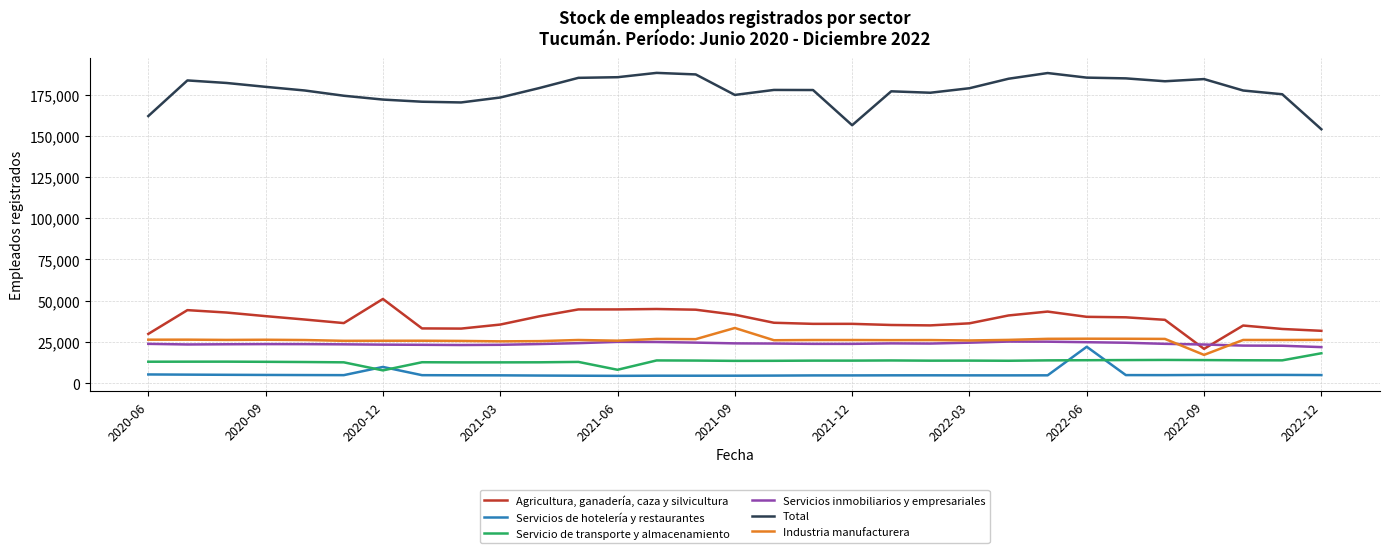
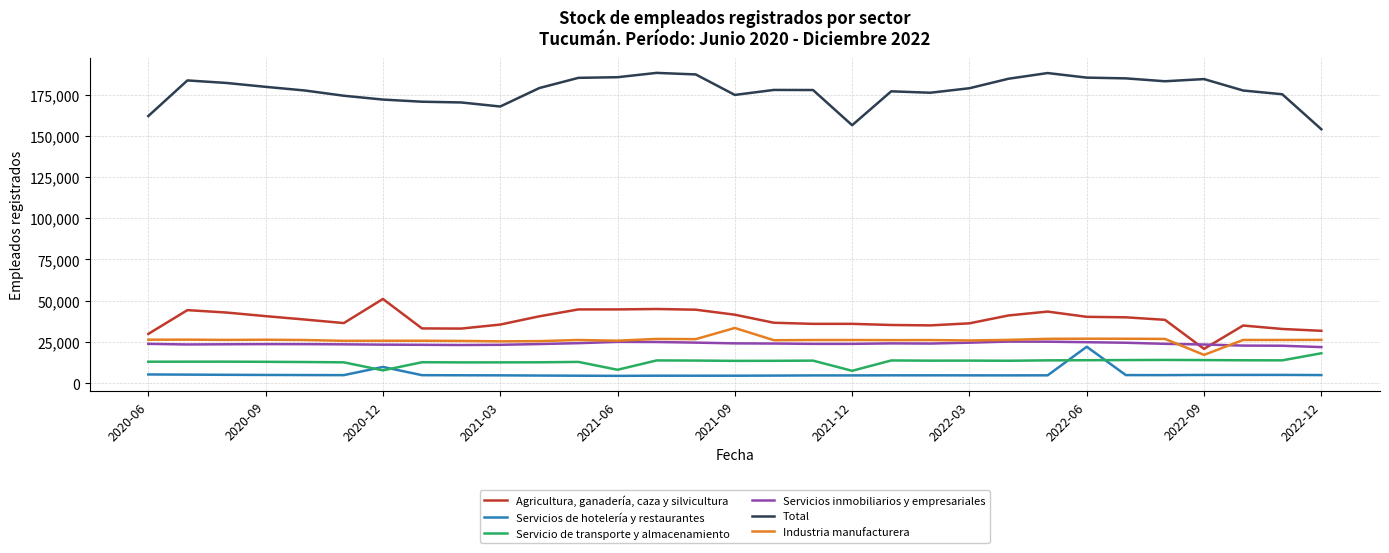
  {
    "Agricultura, ganadería, caza y silvicultura": {
      "2020-06": "30,000",
      "2020-09": "41,000",
      "2020-12": "51,000",
      "2021-03": "35,000",
      "2021-06": "45,000",
      "2021-09": "41,000",
      "2021-12": "36,000",
      "2022-03": "36,000",
      "2022-06": "40,000",
      "2022-09": "21,000",
      "2022-12": "32,000"
    },
    "Servicios de hotelería y restaurantes": {
      "2020-06": "5,000",
      "2020-09": "5,000",
      "2020-12": "10,000",
      "2021-03": "5,000",
      "2021-06": "4,000",
      "2021-09": "4,000",
      "2021-12": "5,000",
      "2022-03": "5,000",
      "2022-06": "22,000",
      "2022-09": "5,000",
      "2022-12": "5,000"
    },
    "Servicio de transporte y almacenamiento": {
      "2020-06": "13,000",
      "2020-09": "13,000",
      "2020-12": "8,000",
      "2021-03": "13,000",
      "2021-06": "8,000",
      "2021-09": "13,000",
-     "2021-12": "14,000",
+     "2021-12": "7,000",
      "2022-03": "14,000",
      "2022-06": "14,000",
      "2022-09": "14,000",
      "2022-12": "18,000"
    },
    "Servicios inmobiliarios y empresariales": {
      "2020-06": "24,000",
      "2020-09": "24,000",
      "2020-12": "23,000",
      "2021-03": "23,000",
      "2021-09": "24,000",
      "2021-12": "24,000",
      "2022-06": "25,000",
      "2022-09": "23,000",
      "2022-12": "22,000"
    },
    "Total": {
      "2020-06": "162,000",
      "2020-09": "180,000",
      "2020-12": "172,000",
-     "2021-03": "173,000",
+     "2021-03": "168,000",
      "2021-06": "186,000",
      "2021-09": "175,000",
      "2021-12": "156,000",
      "2022-03": "179,000",
      "2022-06": "185,000",
      "2022-09": "184,000",
      "2022-12": "154,000"
    },
    "Industria manufacturera": {
      "2020-06": "26,000",
      "2020-09": "26,000",
      "2020-12": "26,000",
      "2021-03": "25,000",
      "2021-09": "33,000",
      "2021-12": "26,000",
      "2022-06": "27,000",
      "2022-09": "17,000",
      "2022-12": "26,000"
    }
  }
